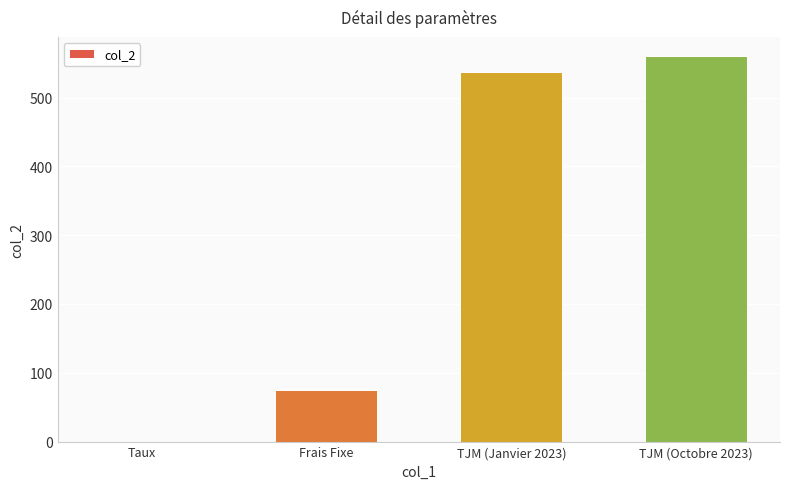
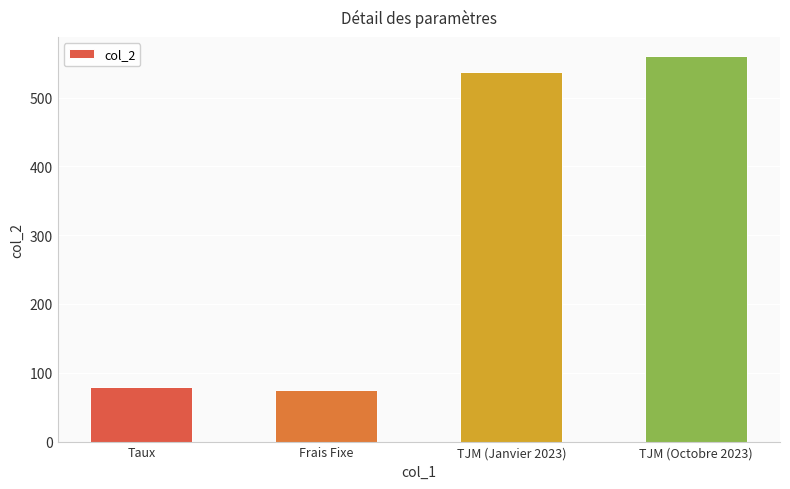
  {
-   "Taux": 0,
+   "Taux": 80,
    "Frais Fixe": 80,
    "TJM (Janvier 2023)": 540,
    "TJM (Octobre 2023)": 560
  }
